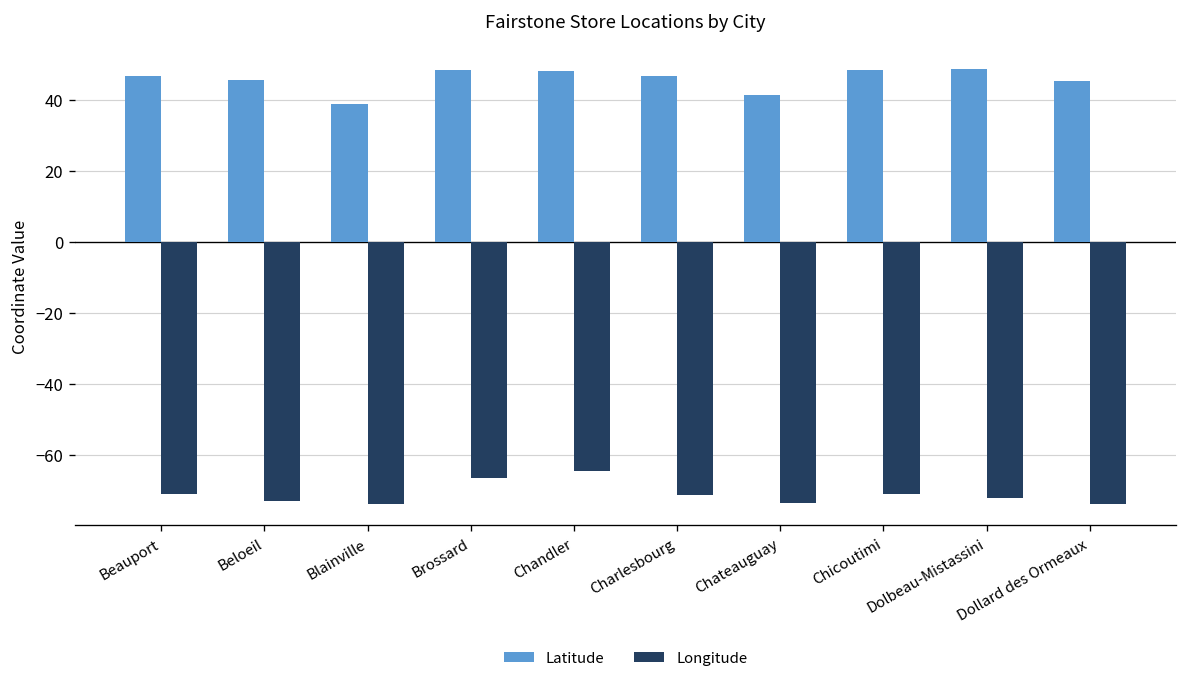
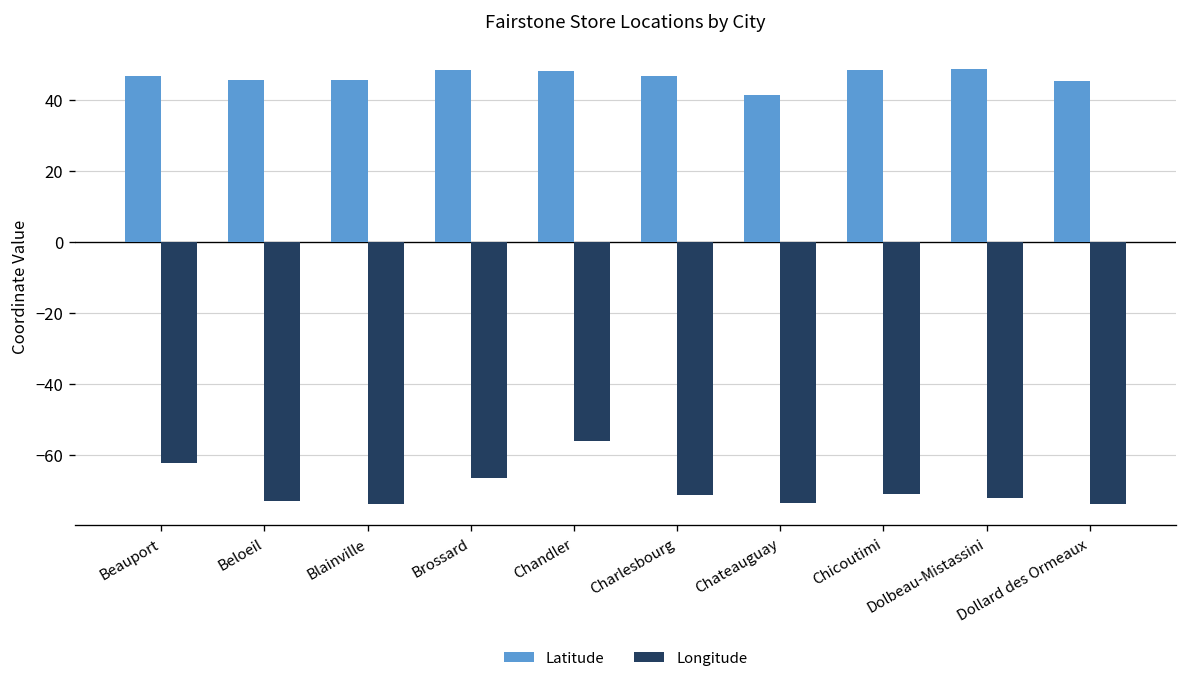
  {
    "Latitude": {
      "Beauport": 47,
      "Beloeil": 46,
-     "Blainville": 39,
+     "Blainville": 46,
      "Brossard": 48,
      "Chandler": 48,
      "Charlesbourg": 47,
      "Chateauguay": 42,
      "Chicoutimi": 48,
      "Dolbeau-Mistassini": 49,
      "Dollard des Ormeaux": 46
    },
    "Longitude": {
-     "Beauport": -71,
+     "Beauport": -62,
      "Beloeil": -73,
      "Blainville": -74,
      "Brossard": -67,
-     "Chandler": -65,
+     "Chandler": -56,
      "Charlesbourg": -71,
      "Chateauguay": -74,
      "Chicoutimi": -71,
      "Dolbeau-Mistassini": -72,
      "Dollard des Ormeaux": -74
    }
  }
